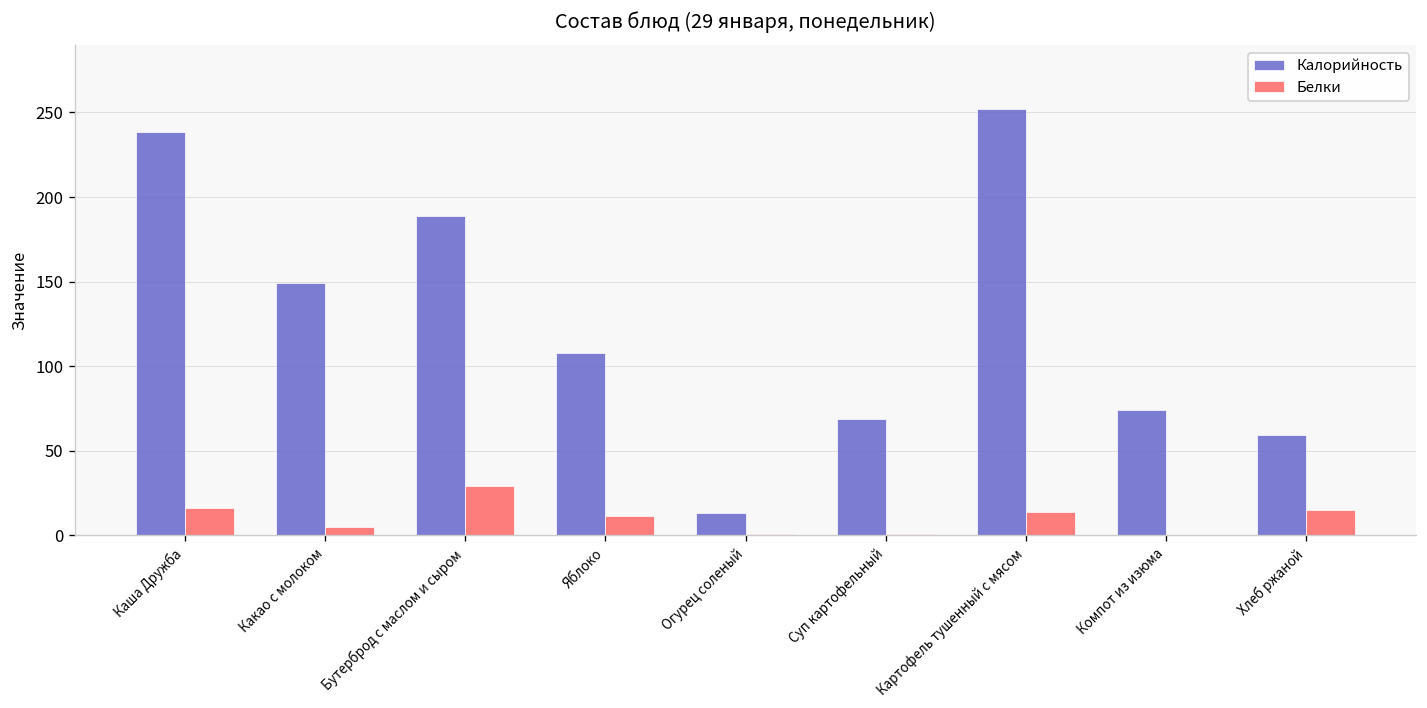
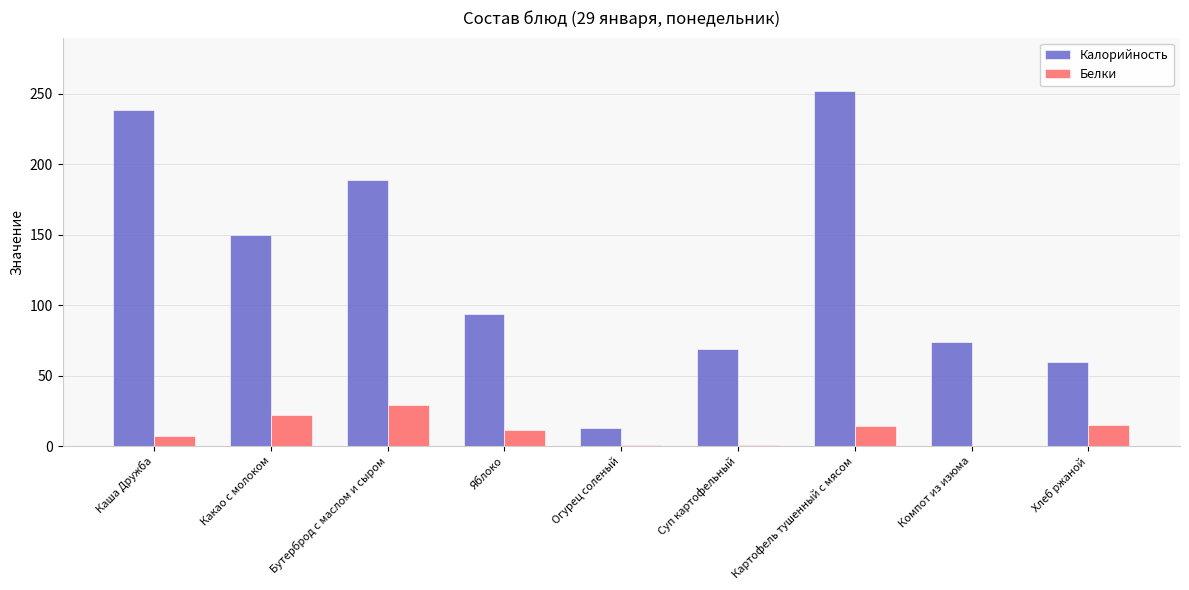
  {
    "Калорийность": {
      "Каша Дружба": 238,
      "Какао с молоком": 149,
      "Бутерброд с маслом и сыром": 189,
-     "Яблоко": 108,
+     "Яблоко": 94,
      "Огурец соленый": 13,
      "Суп картофельный": 69,
      "Картофель тушенный с мясом": 252,
      "Компот из изюма": 74,
      "Хлеб ржаной": 59
    },
    "Белки": {
-     "Каша Дружба": 16,
-     "Какао с молоком": 5,
+     "Каша Дружба": 7,
+     "Какао с молоком": 22,
      "Бутерброд с маслом и сыром": 29,
      "Яблоко": 11,
      "Картофель тушенный с мясом": 14,
      "Компот из изюма": 0,
      "Хлеб ржаной": 15
    }
  }
